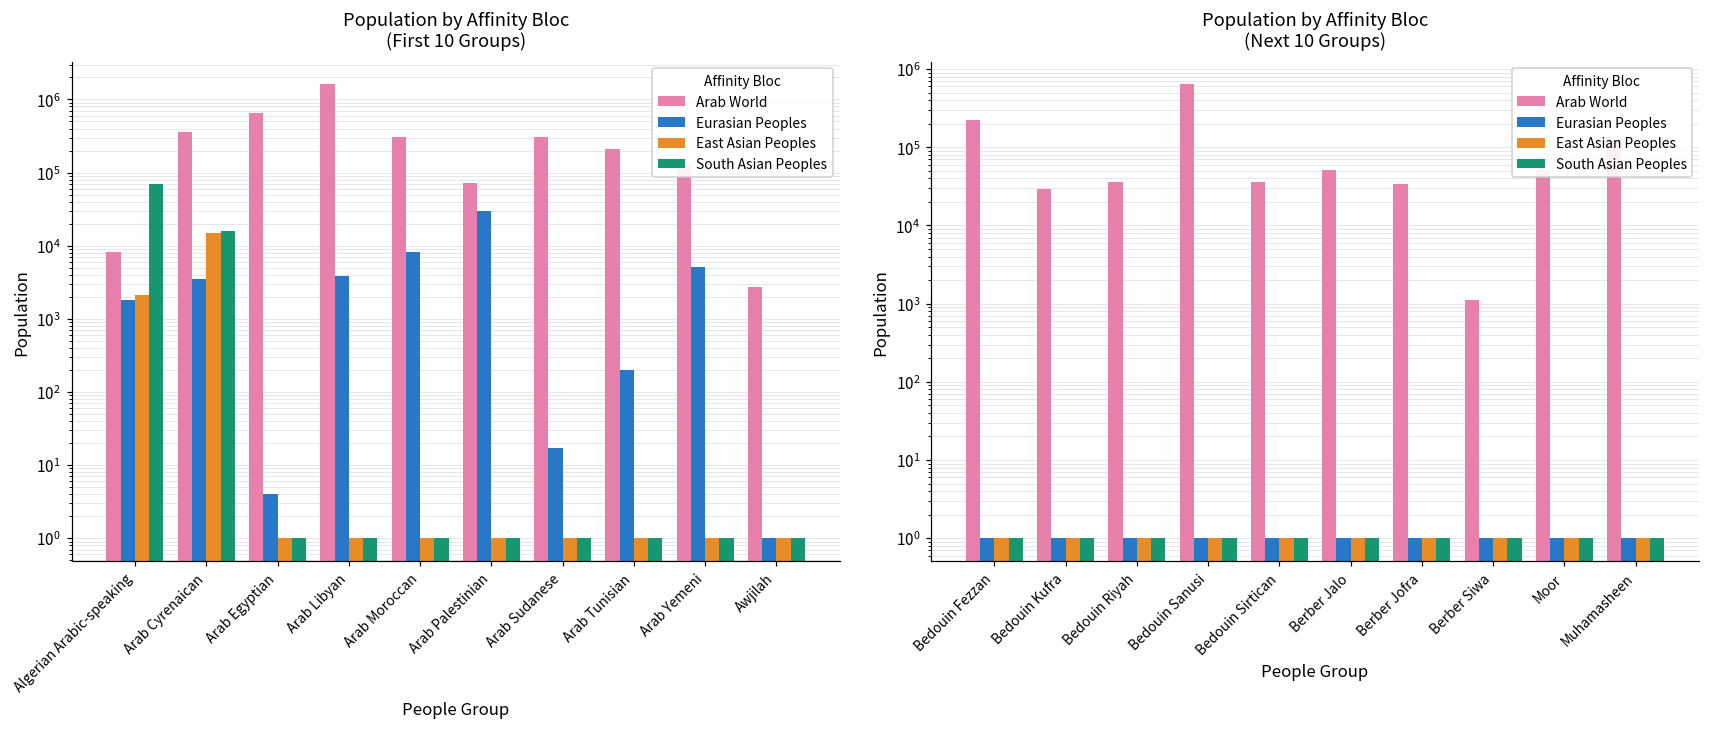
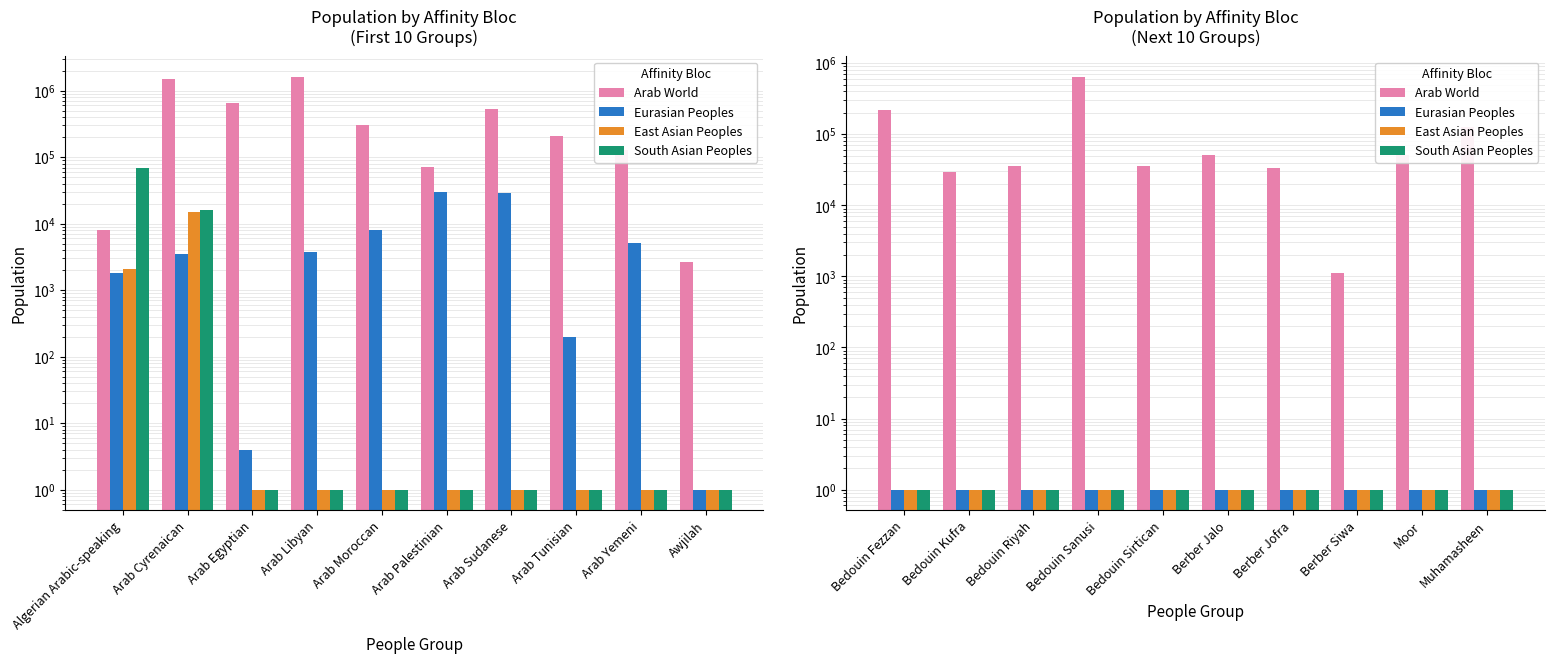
  {
    "Population by Affinity Bloc (First 10 Groups)": {
      "Arab World": {
        "Algerian Arabic-speaking": 8000,
-       "Arab Cyrenaican": 400000,
+       "Arab Cyrenaican": 1500000,
        "Arab Egyptian": 700000,
        "Arab Libyan": 1600000,
        "Arab Moroccan": 300000,
        "Arab Palestinian": 70000,
-       "Arab Sudanese": 300000,
+       "Arab Sudanese": 500000,
        "Arab Tunisian": 210000,
        "Awjilah": 2700
      },
      "Eurasian Peoples": {
        "Algerian Arabic-speaking": 1800,
        "Arab Cyrenaican": 4000,
        "Arab Egyptian": 4,
        "Arab Libyan": 4000,
        "Arab Moroccan": 8000,
        "Arab Palestinian": 30000,
-       "Arab Sudanese": 17,
+       "Arab Sudanese": 30000,
        "Arab Tunisian": 200,
        "Arab Yemeni": 5000,
        "Awjilah": 1
      },
      "East Asian Peoples": {
        "Algerian Arabic-speaking": 2100,
        "Arab Cyrenaican": 15000,
        "Arab Egyptian": 1,
        "Arab Libyan": 1,
        "Arab Moroccan": 1,
        "Arab Palestinian": 1,
        "Arab Sudanese": 1,
        "Arab Tunisian": 1,
        "Arab Yemeni": 1,
        "Awjilah": 1
      },
      "South Asian Peoples": {
        "Algerian Arabic-speaking": 70000,
        "Arab Cyrenaican": 16000,
        "Arab Egyptian": 1,
        "Arab Libyan": 1,
        "Arab Moroccan": 1,
        "Arab Palestinian": 1,
        "Arab Sudanese": 1,
        "Arab Tunisian": 1,
        "Arab Yemeni": 1,
        "Awjilah": 1
      }
    },
    "Population by Affinity Bloc (Next 10 Groups)": {
      "Arab World": {
        "Bedouin Fezzan": 220000,
        "Bedouin Kufra": 29000,
        "Bedouin Riyah": 40000,
        "Bedouin Sanusi": 600000,
        "Bedouin Sirtican": 40000,
        "Berber Jalo": 50000,
        "Berber Jofra": 30000,
        "Berber Siwa": 1100
      },
      "Eurasian Peoples": {
        "Bedouin Fezzan": 1.0,
        "Bedouin Kufra": 1.0,
        "Bedouin Riyah": 1.0,
        "Bedouin Sanusi": 1.0,
        "Bedouin Sirtican": 1.0,
        "Berber Jalo": 1.0,
        "Berber Jofra": 1.0,
        "Berber Siwa": 1.0,
        "Moor": 1.0,
        "Muhamasheen": 1.0
      },
      "East Asian Peoples": {
        "Bedouin Fezzan": 1.0,
        "Bedouin Kufra": 1.0,
        "Bedouin Riyah": 1.0,
        "Bedouin Sanusi": 1.0,
        "Bedouin Sirtican": 1.0,
        "Berber Jalo": 1.0,
        "Berber Jofra": 1.0,
        "Berber Siwa": 1.0,
        "Moor": 1.0,
        "Muhamasheen": 1.0
      },
      "South Asian Peoples": {
        "Bedouin Fezzan": 1.0,
        "Bedouin Kufra": 1.0,
        "Bedouin Riyah": 1.0,
        "Bedouin Sanusi": 1.0,
        "Bedouin Sirtican": 1.0,
        "Berber Jalo": 1.0,
        "Berber Jofra": 1.0,
        "Berber Siwa": 1.0,
        "Moor": 1.0,
        "Muhamasheen": 1.0
      }
    }
  }
